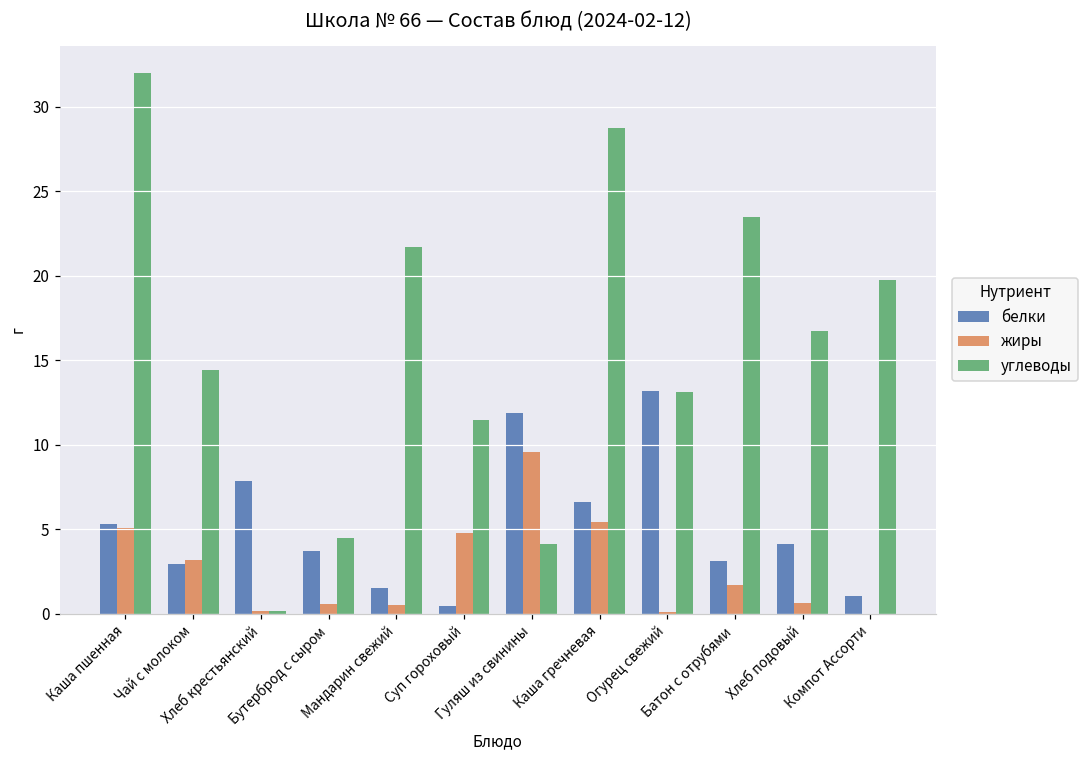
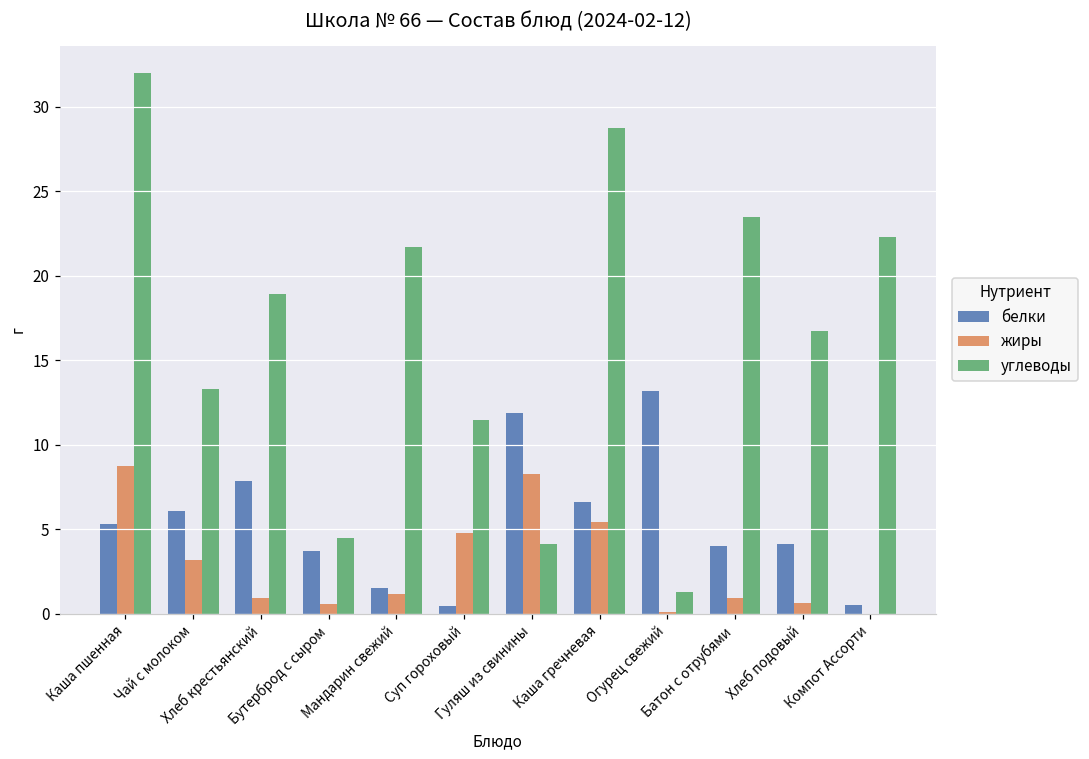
  {
    "белки": {
      "Каша пшенная": 5.3,
-     "Чай с молоком": 2.9,
+     "Чай с молоком": 6.1,
      "Хлеб крестьянский": 7.8,
      "Бутерброд с сыром": 3.7,
      "Мандарин свежий": 1.5,
      "Суп гороховый": 0.5,
      "Гуляш из свинины": 11.9,
      "Каша гречневая": 6.6,
      "Огурец свежий": 13.2,
-     "Батон с отрубями": 3.1,
+     "Батон с отрубями": 4.0,
      "Хлеб подовый": 4.1,
-     "Компот Ассорти": 1.0
+     "Компот Ассорти": 0.5
    },
    "жиры": {
-     "Каша пшенная": 5.1,
+     "Каша пшенная": 8.8,
      "Чай с молоком": 3.2,
-     "Хлеб крестьянский": 0.2,
+     "Хлеб крестьянский": 0.9,
      "Бутерброд с сыром": 0.5,
-     "Мандарин свежий": 0.5,
+     "Мандарин свежий": 1.2,
      "Суп гороховый": 4.8,
-     "Гуляш из свинины": 9.6,
+     "Гуляш из свинины": 8.3,
      "Каша гречневая": 5.4,
-     "Батон с отрубями": 1.7,
+     "Батон с отрубями": 0.9,
      "Хлеб подовый": 0.6,
      "Компот Ассорти": 0.0
    },
    "углеводы": {
      "Каша пшенная": 32.0,
-     "Чай с молоком": 14.4,
-     "Хлеб крестьянский": 0.1,
+     "Чай с молоком": 13.3,
+     "Хлеб крестьянский": 18.9,
      "Бутерброд с сыром": 4.5,
      "Мандарин свежий": 21.7,
      "Суп гороховый": 11.5,
      "Гуляш из свинины": 4.1,
      "Каша гречневая": 28.8,
-     "Огурец свежий": 13.1,
+     "Огурец свежий": 1.3,
      "Батон с отрубями": 23.5,
      "Хлеб подовый": 16.7,
-     "Компот Ассорти": 19.8
+     "Компот Ассорти": 22.3
    }
  }
